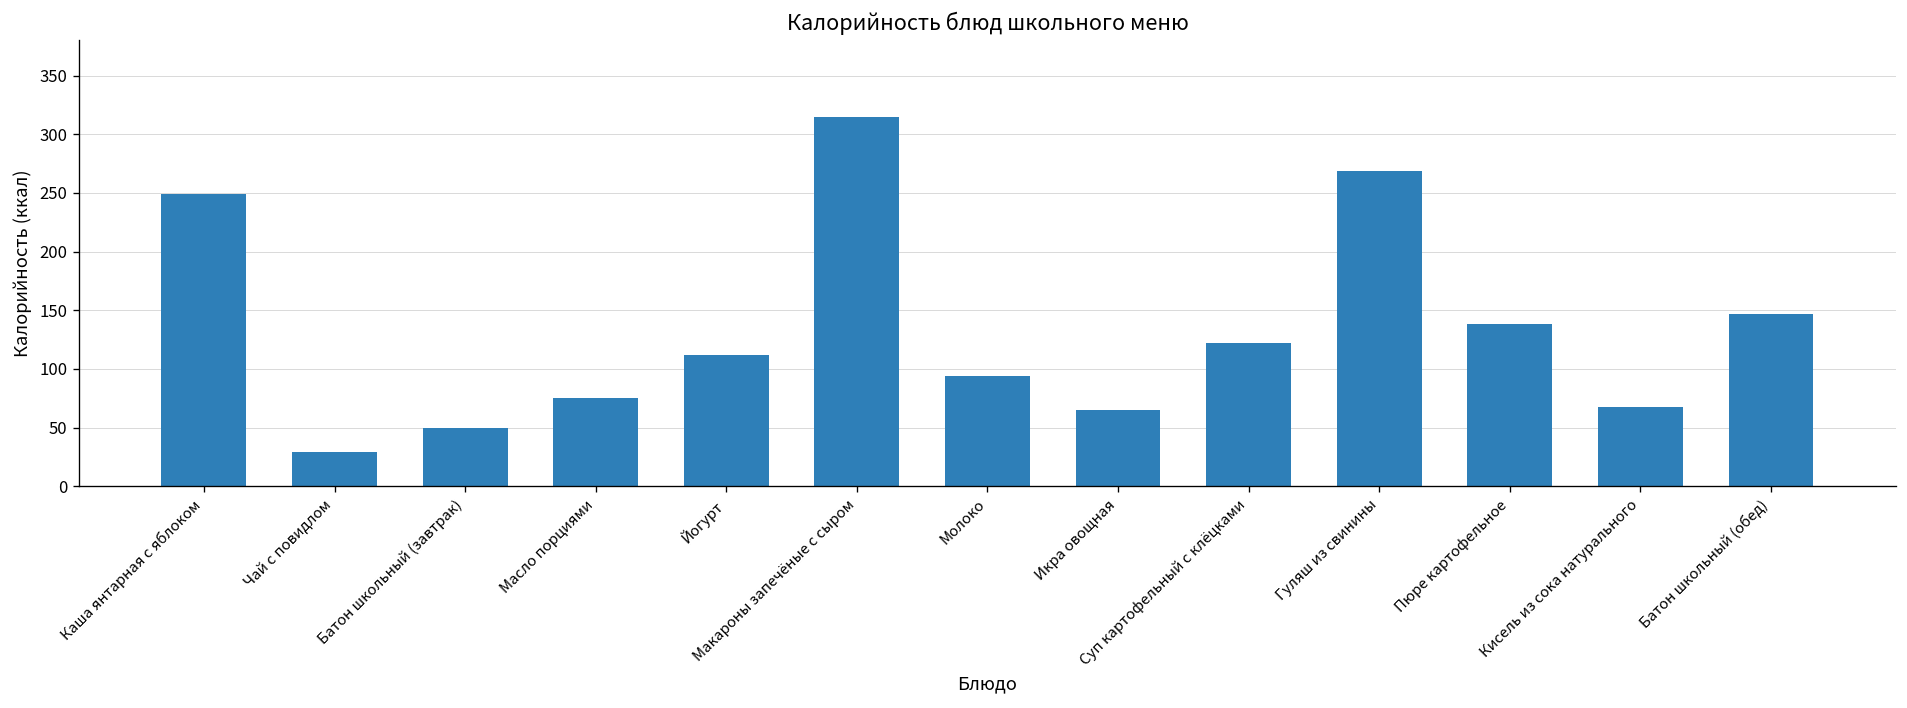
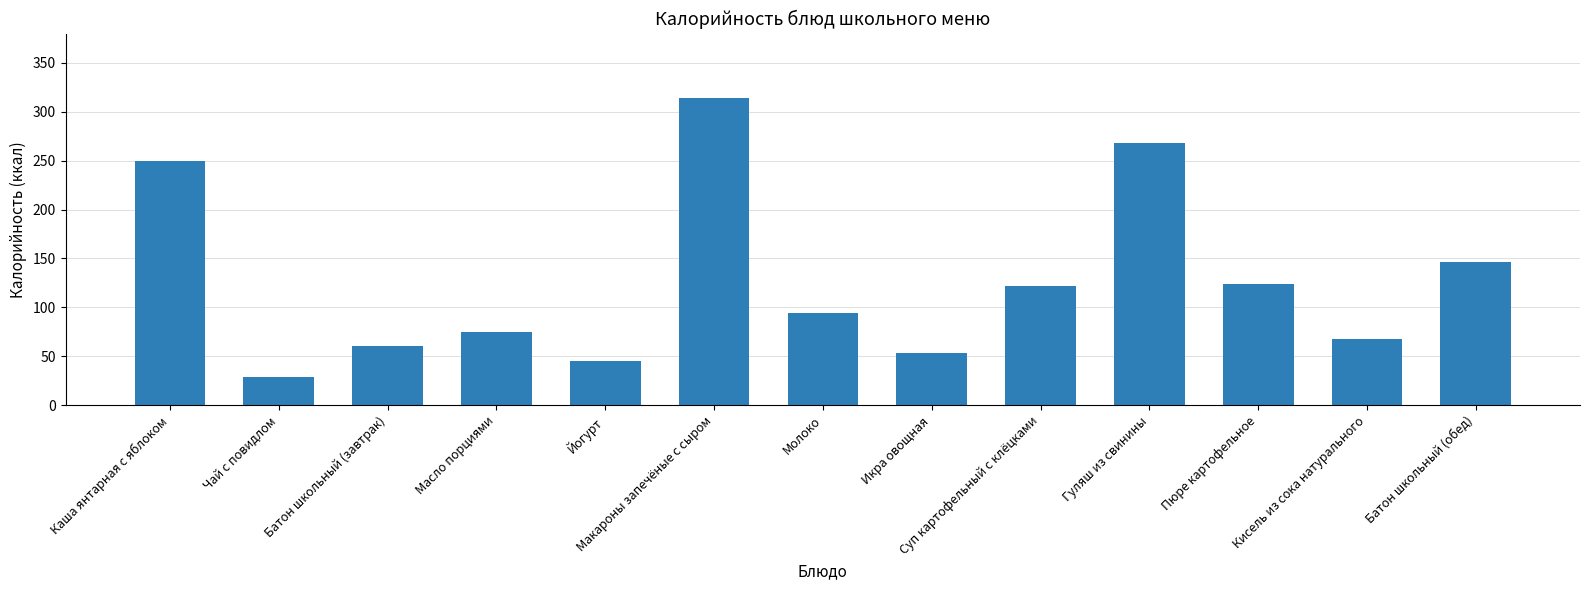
  {
    "Каша янтарная с яблоком": 250,
    "Чай с повидлом": 30,
-   "Батон школьный (завтрак)": 50,
+   "Батон школьный (завтрак)": 60,
    "Масло порциями": 80,
-   "Йогурт": 110,
+   "Йогурт": 50,
    "Макароны запечёные с сыром": 310,
    "Молоко": 90,
-   "Икра овощная": 60,
+   "Икра овощная": 50,
    "Суп картофельный с клёцками": 120,
    "Гуляш из свинины": 270,
-   "Пюре картофельное": 140,
+   "Пюре картофельное": 120,
    "Кисель из сока натурального": 70,
    "Батон школьный (обед)": 150
  }
